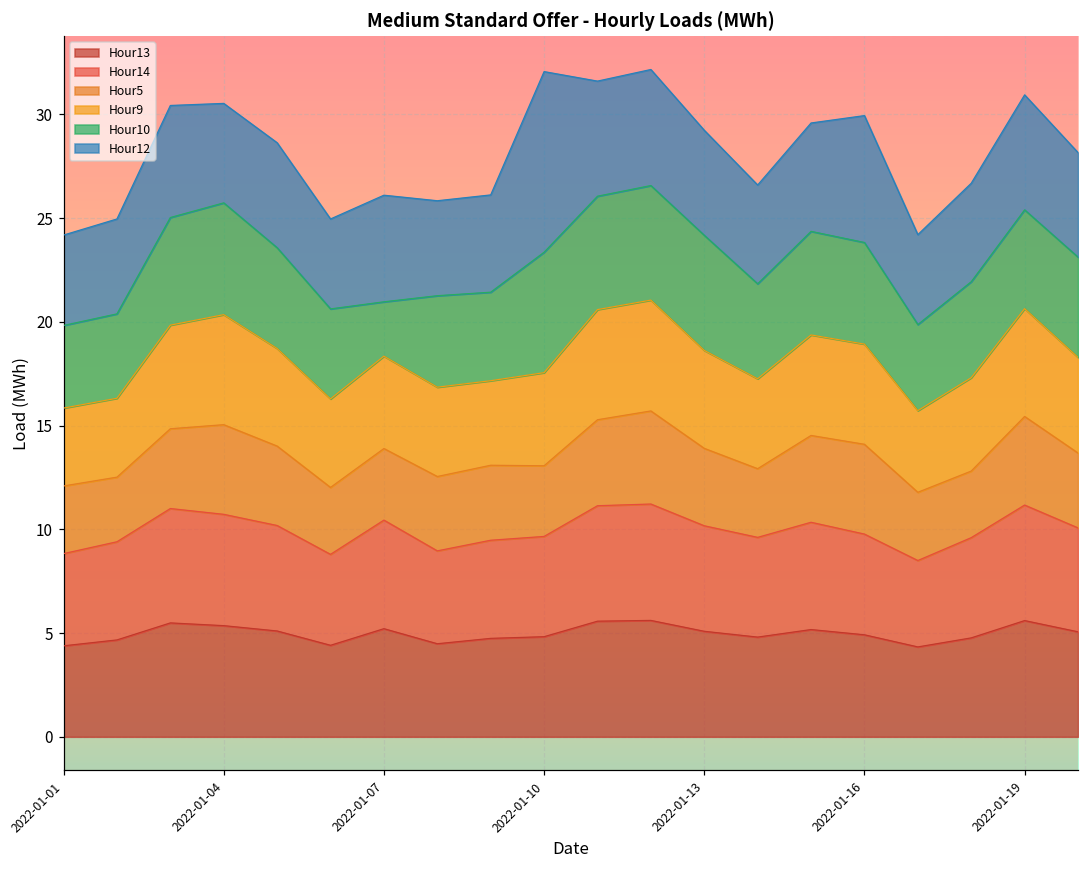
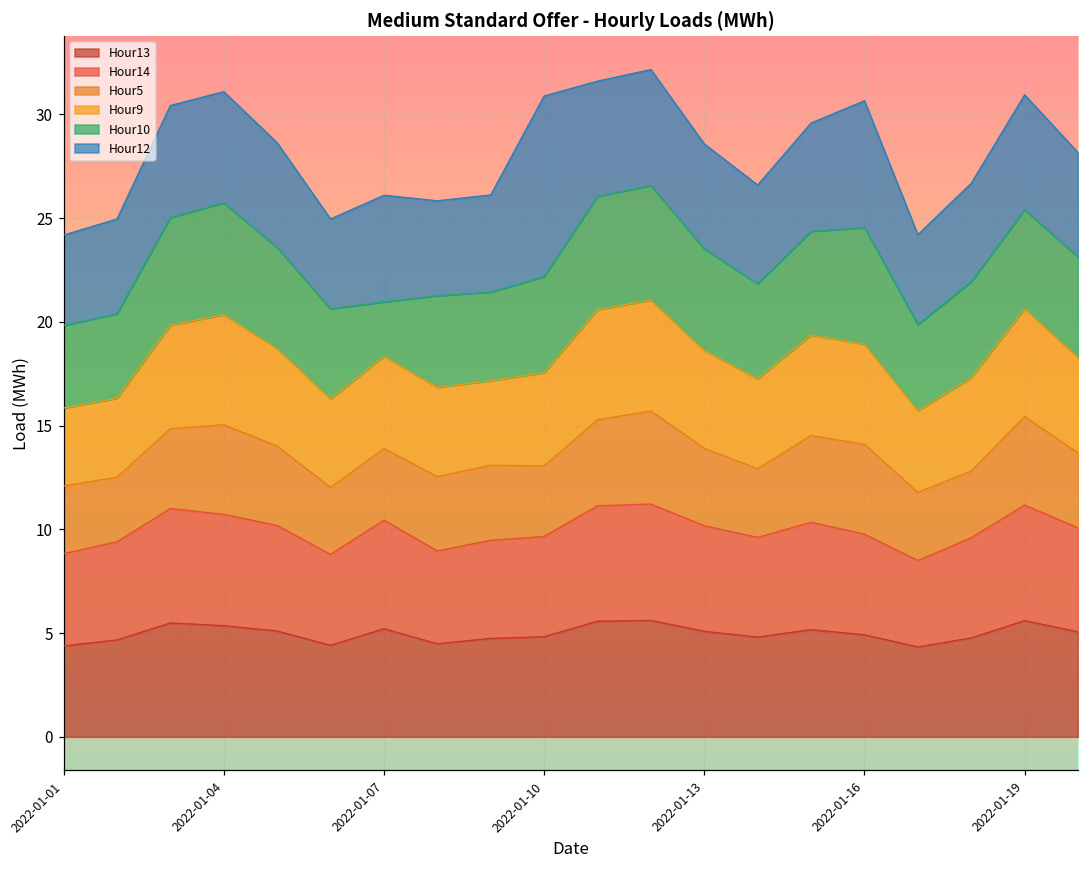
  {
    "Hour10": {
      "2022-01-01": 4.0,
      "2022-01-04": 5.4,
      "2022-01-07": 2.6,
-     "2022-01-10": 5.8,
-     "2022-01-13": 5.5,
-     "2022-01-16": 4.9,
+     "2022-01-10": 4.6,
+     "2022-01-13": 4.9,
+     "2022-01-16": 5.6,
      "2022-01-19": 4.8
    },
    "Hour12": {
      "2022-01-01": 4.4,
-     "2022-01-04": 4.8,
+     "2022-01-04": 5.4,
      "2022-01-07": 5.1,
      "2022-01-10": 8.7,
      "2022-01-13": 5.1,
      "2022-01-16": 6.1,
      "2022-01-19": 5.5
    }
  }
